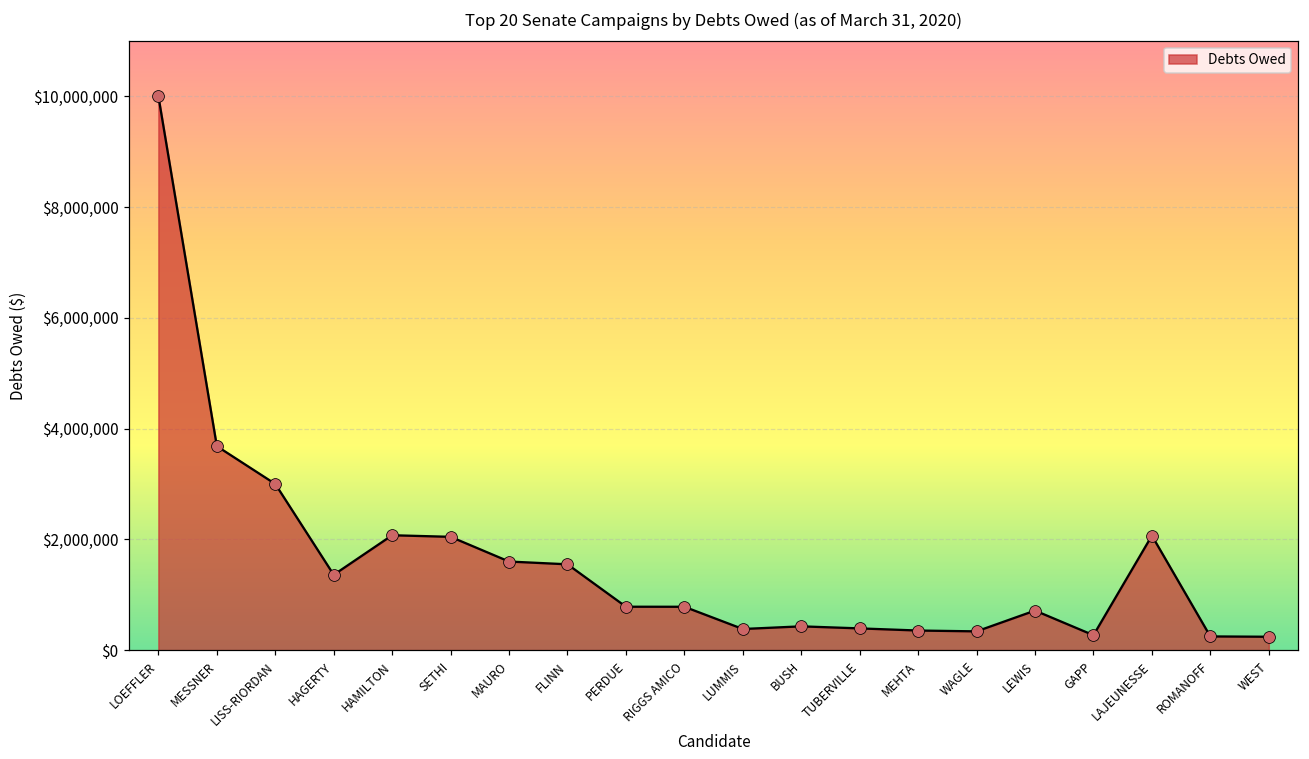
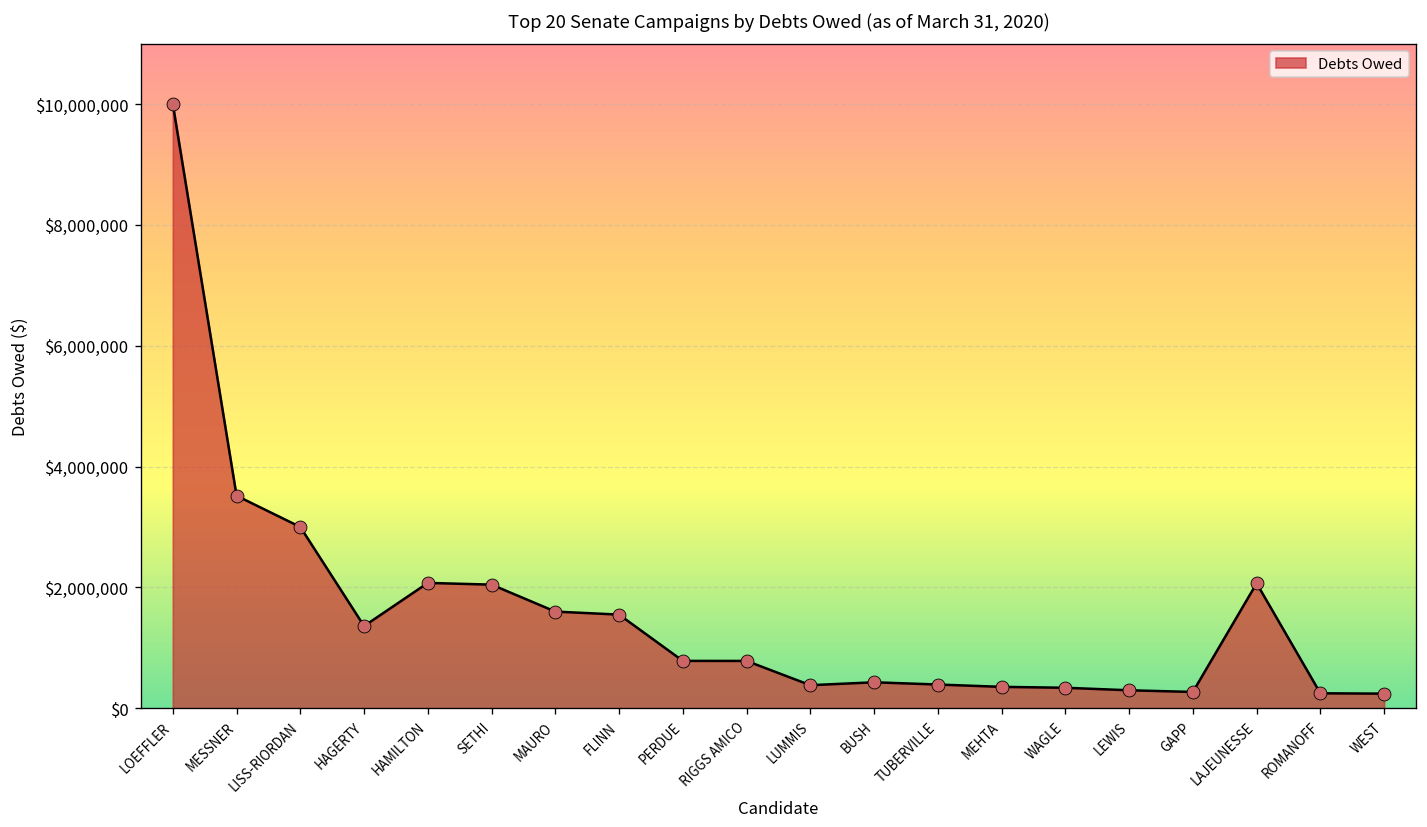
  {
    "LOEFFLER": "$10,000,000",
-   "MESSNER": "$3,700,000",
+   "MESSNER": "$3,500,000",
    "LISS-RIORDAN": "$3,000,000",
    "HAGERTY": "$1,400,000",
    "HAMILTON": "$2,100,000",
    "SETHI": "$2,000,000",
    "MAURO": "$1,600,000",
    "FLINN": "$1,600,000",
    "PERDUE": "$800,000",
    "RIGGS AMICO": "$800,000",
    "LUMMIS": "$400,000",
    "BUSH": "$400,000",
    "TUBERVILLE": "$400,000",
    "MEHTA": "$400,000",
    "WAGLE": "$300,000",
-   "LEWIS": "$700,000",
+   "LEWIS": "$300,000",
    "GAPP": "$300,000",
    "LAJEUNESSE": "$2,100,000",
    "ROMANOFF": "$200,000",
    "WEST": "$200,000"
  }
